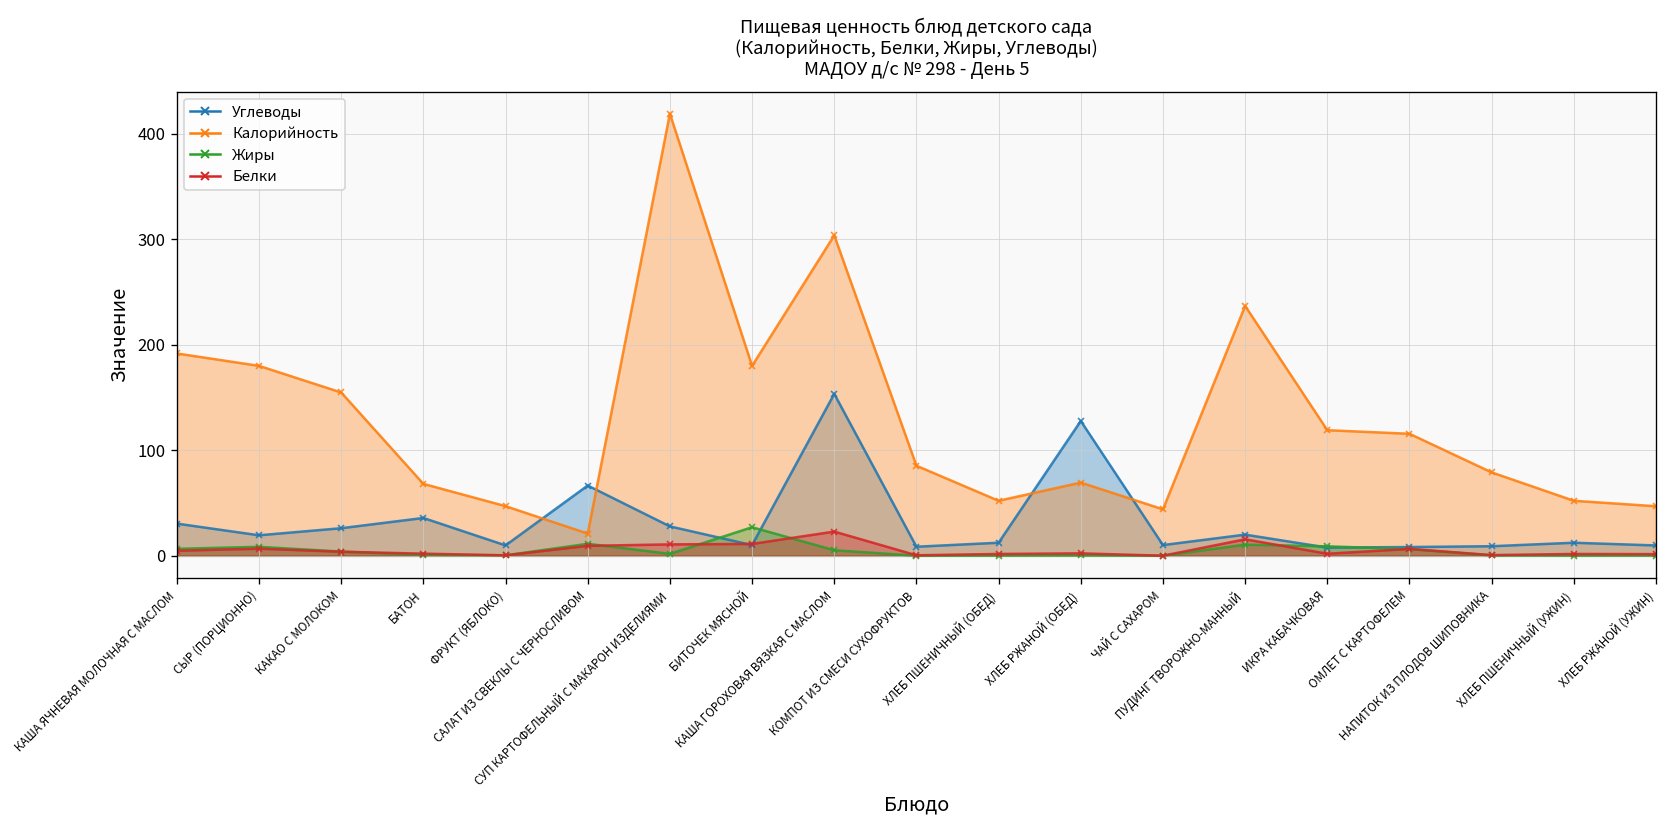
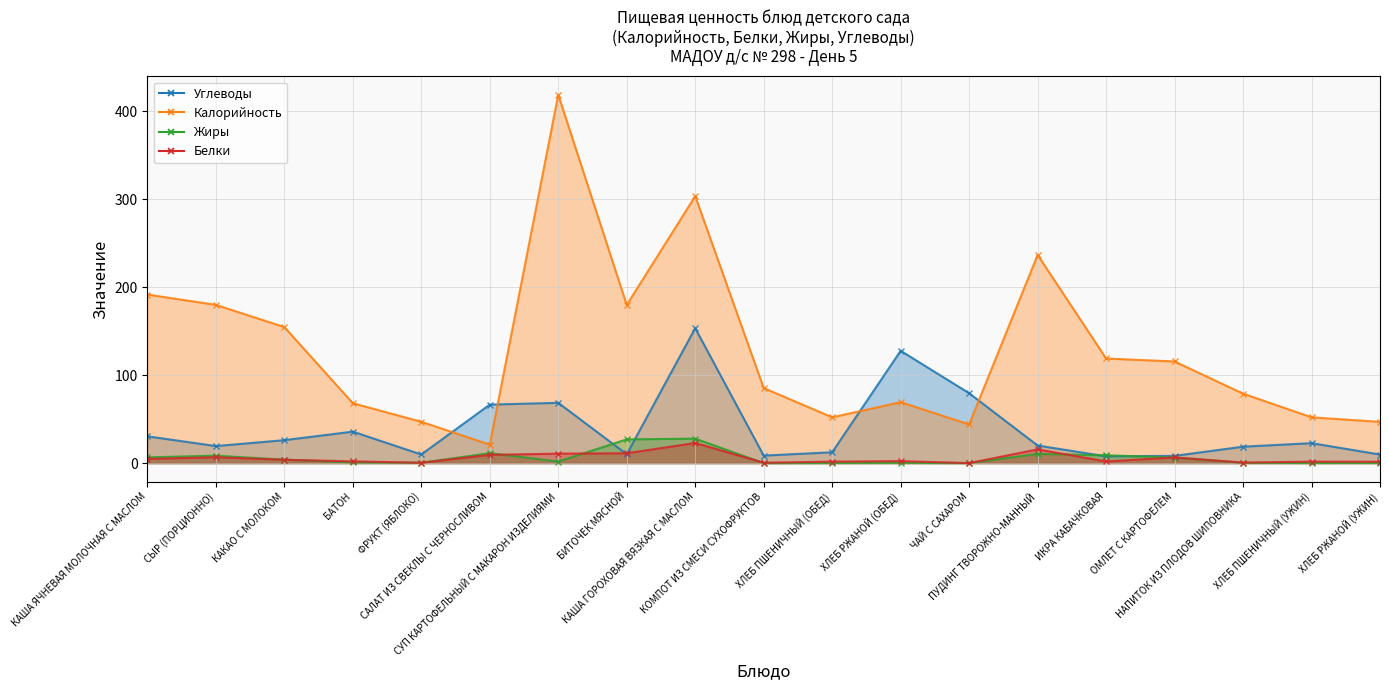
  {
    "Углеводы": {
      "КАША ЯЧНЕВАЯ МОЛОЧНАЯ С МАСЛОМ": 30,
      "СЫР (ПОРЦИОННО)": 20,
      "КАКАО С МОЛОКОМ": 30,
      "БАТОН": 40,
      "ФРУКТ (ЯБЛОКО)": 10,
      "САЛАТ ИЗ СВЕКЛЫ С ЧЕРНОСЛИВОМ": 70,
-     "СУП КАРТОФЕЛЬНЫЙ С МАКАРОН ИЗДЕЛИЯМИ": 30,
+     "СУП КАРТОФЕЛЬНЫЙ С МАКАРОН ИЗДЕЛИЯМИ": 70,
      "КАША ГОРОХОВАЯ ВЯЗКАЯ С МАСЛОМ": 150,
      "КОМПОТ ИЗ СМЕСИ СУХОФРУКТОВ": 10,
      "ХЛЕБ ПШЕНИЧНЫЙ (ОБЕД)": 10,
      "ХЛЕБ РЖАНОЙ (ОБЕД)": 130,
-     "ЧАЙ С САХАРОМ": 10,
+     "ЧАЙ С САХАРОМ": 80,
      "ПУДИНГ ТВОРОЖНО-МАННЫЙ": 20,
-     "НАПИТОК ИЗ ПЛОДОВ ШИПОВНИКА": 10,
-     "ХЛЕБ ПШЕНИЧНЫЙ (УЖИН)": 10,
+     "НАПИТОК ИЗ ПЛОДОВ ШИПОВНИКА": 20,
+     "ХЛЕБ ПШЕНИЧНЫЙ (УЖИН)": 20,
      "ХЛЕБ РЖАНОЙ (УЖИН)": 10
    },
    "Жиры": {
      "СУП КАРТОФЕЛЬНЫЙ С МАКАРОН ИЗДЕЛИЯМИ": 0,
      "БИТОЧЕК МЯСНОЙ": 30,
-     "КАША ГОРОХОВАЯ ВЯЗКАЯ С МАСЛОМ": 10,
+     "КАША ГОРОХОВАЯ ВЯЗКАЯ С МАСЛОМ": 30,
      "ПУДИНГ ТВОРОЖНО-МАННЫЙ": 10
    }
  }
